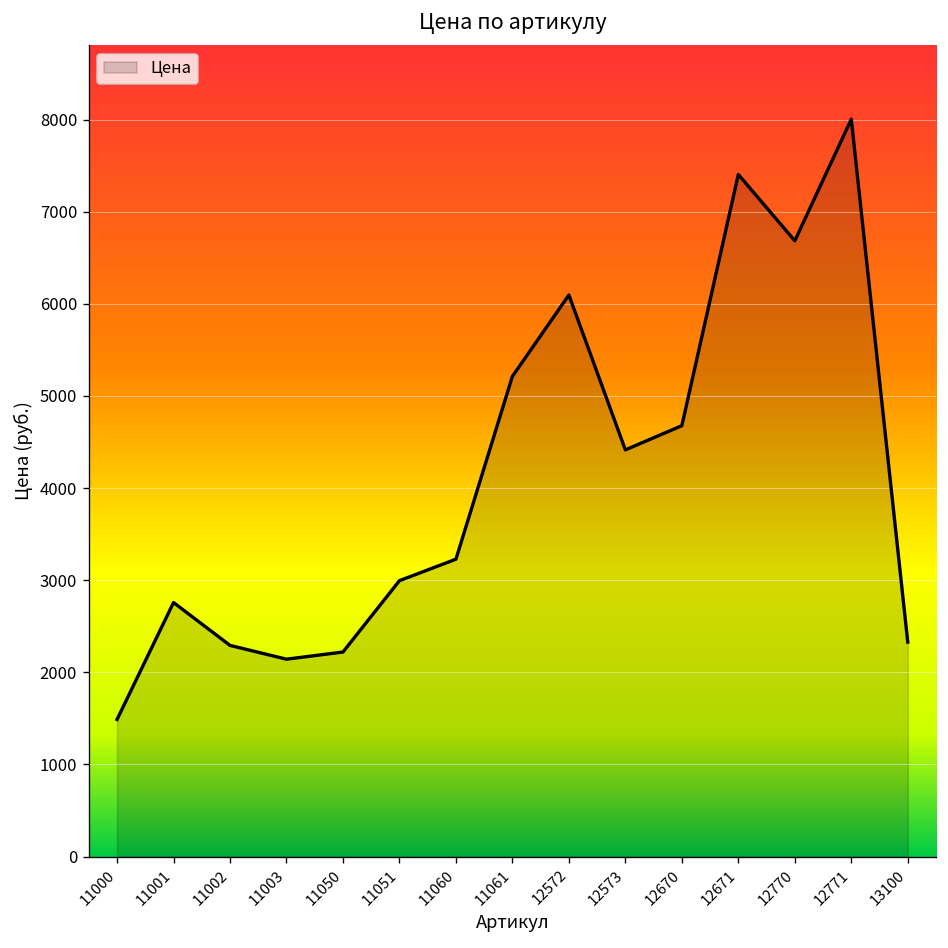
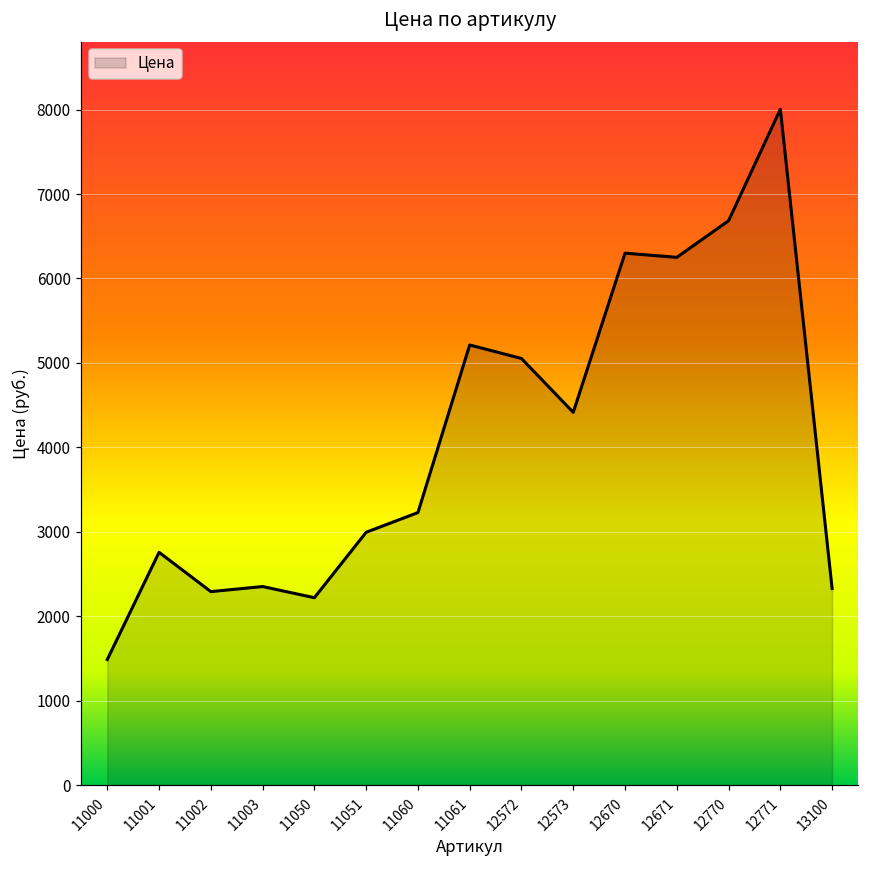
  {
    "11000": 1500,
    "11001": 2800,
    "11002": 2300,
-   "11003": 2100,
+   "11003": 2400,
    "11050": 2200,
    "11051": 3000,
    "11060": 3200,
    "11061": 5200,
-   "12572": 6100,
+   "12572": 5100,
    "12573": 4400,
-   "12670": 4700,
-   "12671": 7400,
+   "12670": 6300,
+   "12671": 6300,
    "12770": 6700,
    "12771": 8000,
    "13100": 2300
  }
